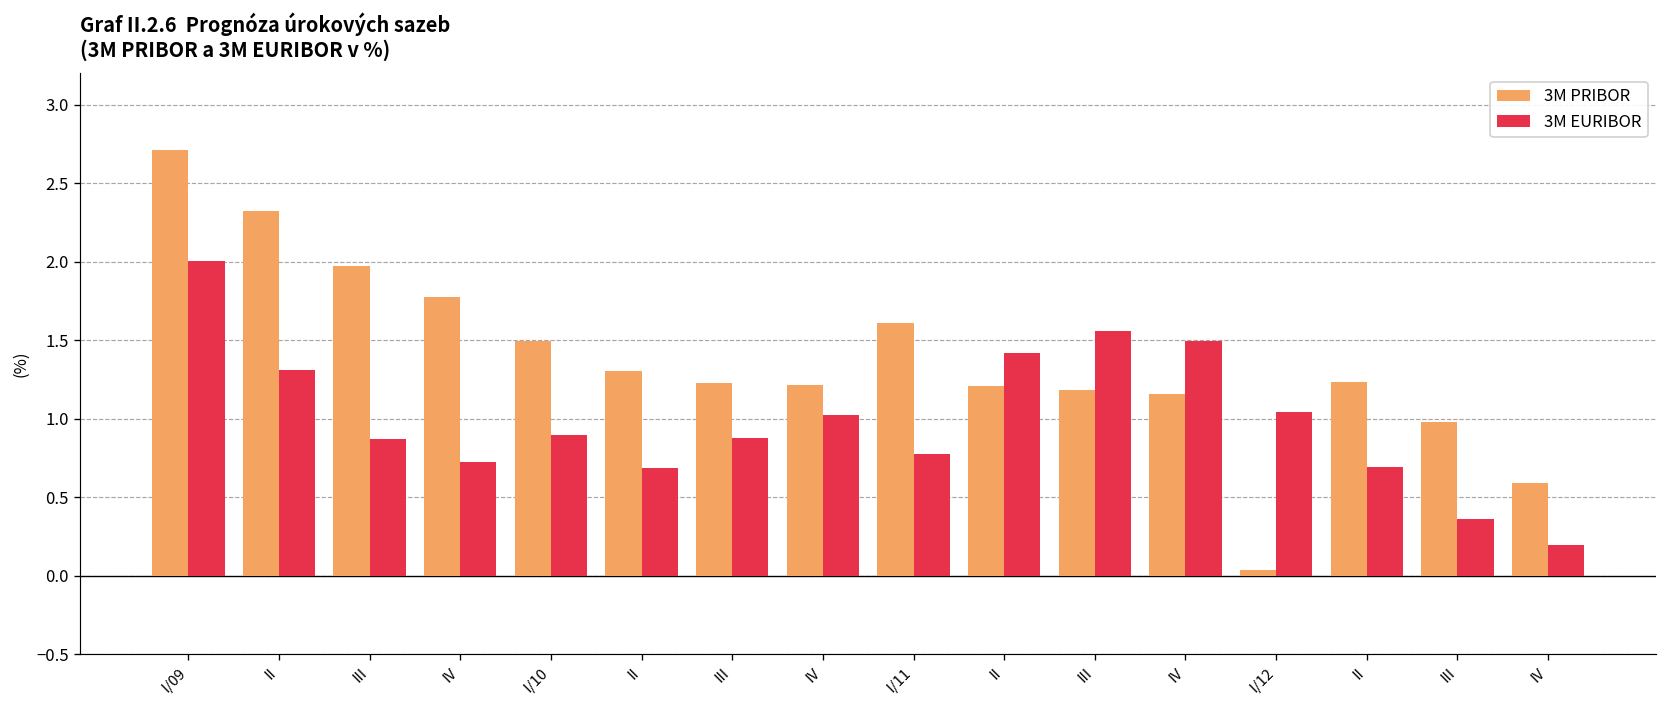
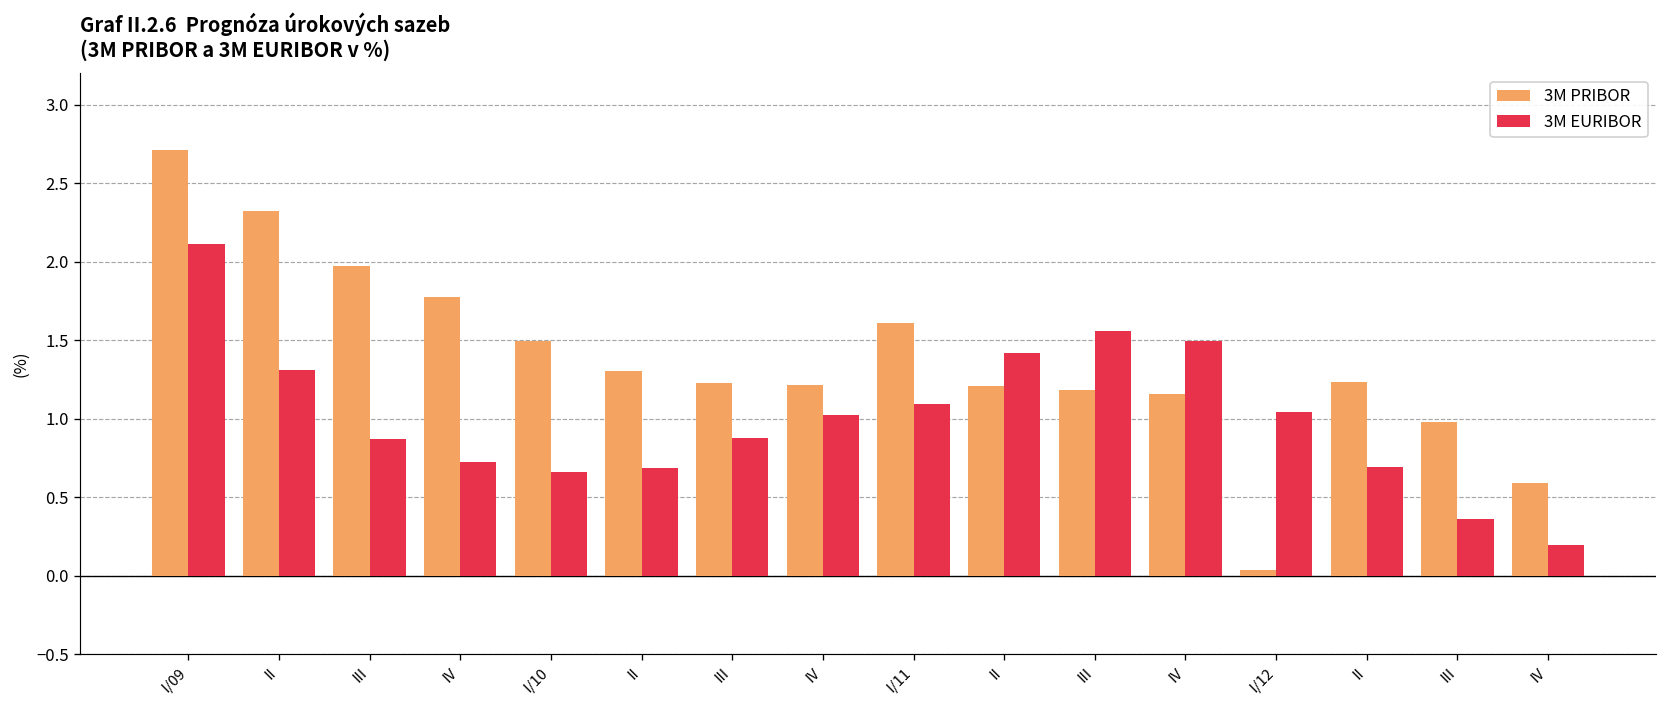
  {
    "3M PRIBOR": {
      "I/09": 2.71,
      "I/10": 1.50,
      "I/11": 1.61,
      "I/12": 0.04
    },
    "3M EURIBOR": {
-     "I/09": 2.01,
-     "I/10": 0.90,
-     "I/11": 0.77,
+     "I/09": 2.12,
+     "I/10": 0.66,
+     "I/11": 1.10,
      "I/12": 1.04
    }
  }
